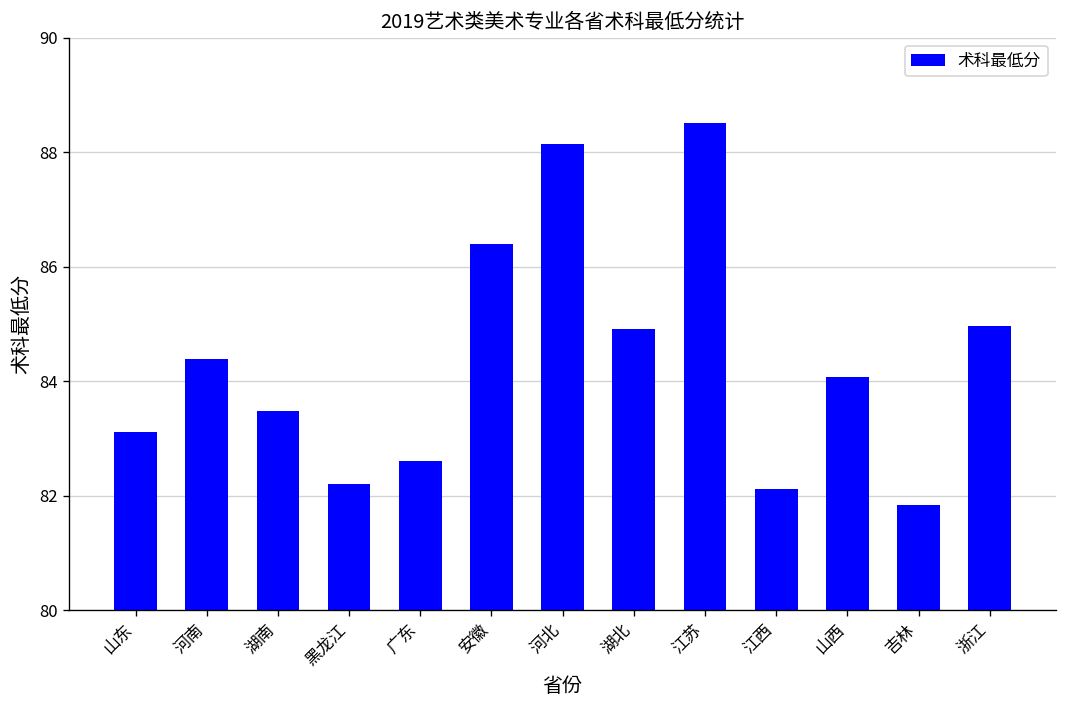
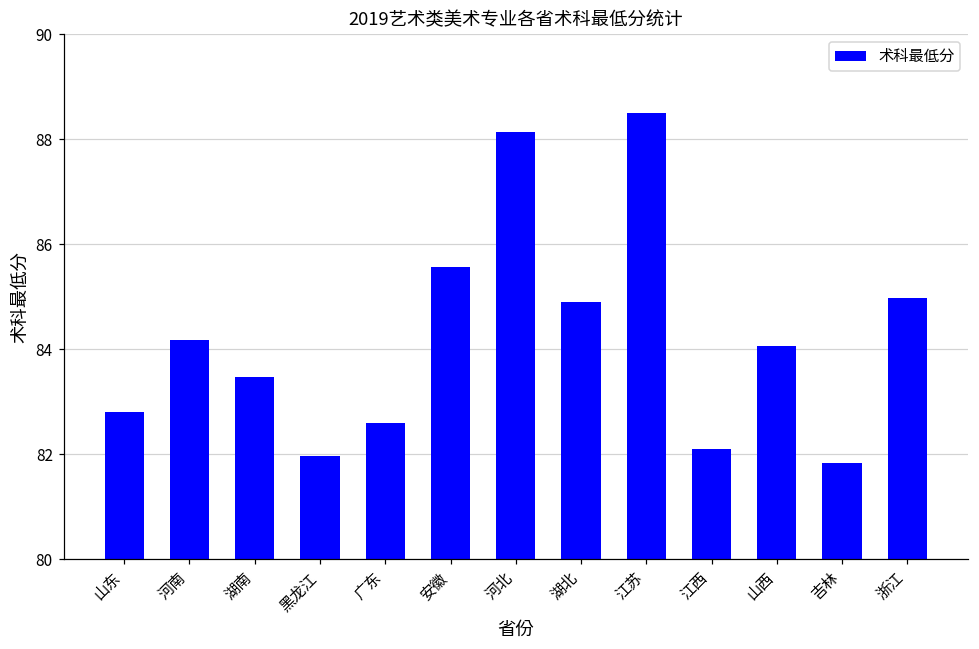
  {
-   "山东": 83.1,
-   "河南": 84.4,
+   "山东": 82.8,
+   "河南": 84.2,
    "湖南": 83.5,
-   "黑龙江": 82.2,
+   "黑龙江": 82.0,
    "广东": 82.6,
-   "安徽": 86.4,
+   "安徽": 85.6,
    "河北": 88.2,
    "湖北": 84.9,
    "江苏": 88.5,
    "江西": 82.1,
    "山西": 84.1,
    "吉林": 81.8,
    "浙江": 85.0
  }
